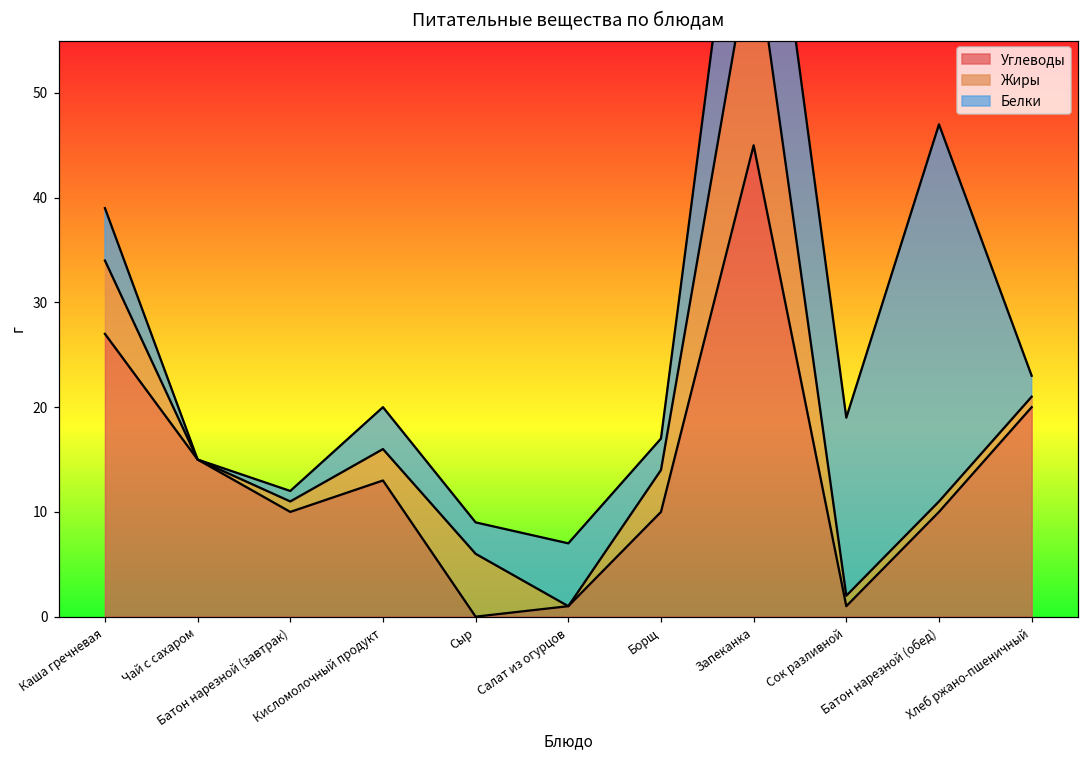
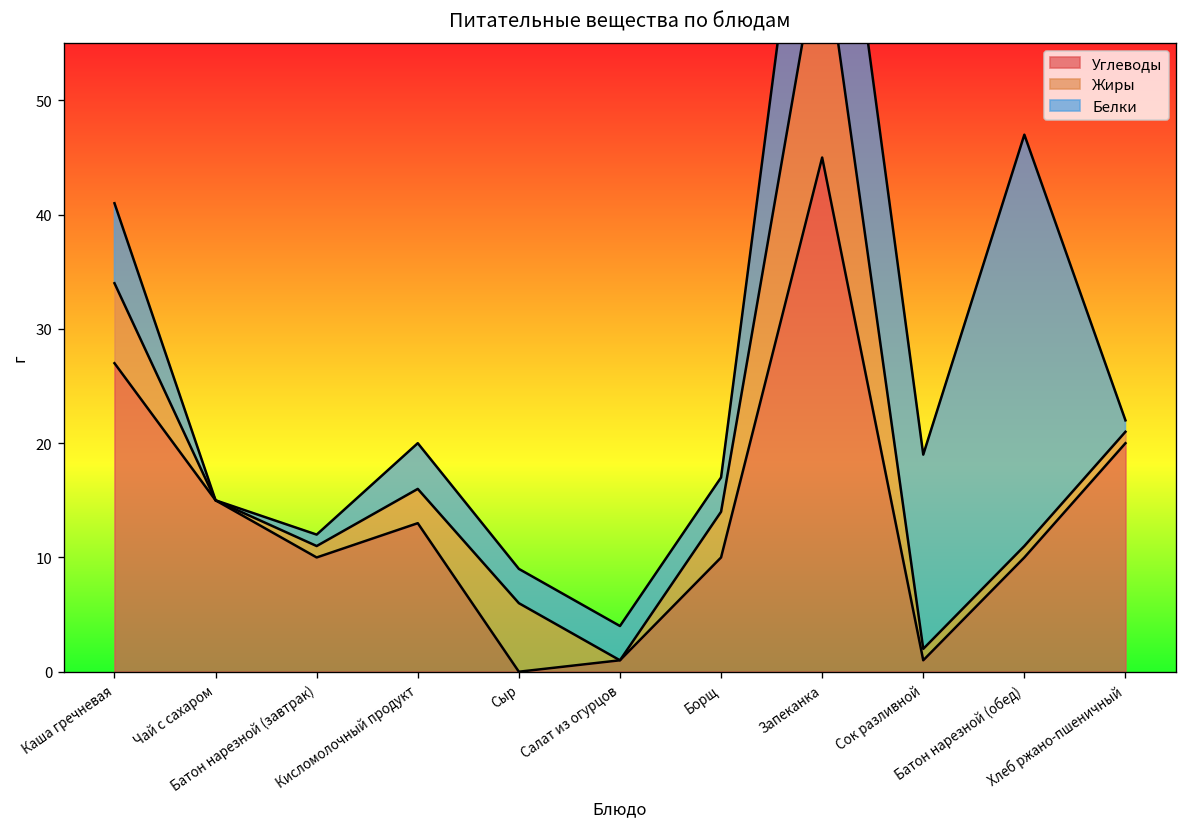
  {
    "Белки": {
-     "Каша гречневая": 5,
+     "Каша гречневая": 7,
      "Батон нарезной (завтрак)": 1,
      "Кисломолочный продукт": 4,
      "Сыр": 3,
-     "Салат из огурцов": 6,
+     "Салат из огурцов": 3,
      "Борщ": 3,
      "Сок разливной": 17,
      "Батон нарезной (обед)": 36,
-     "Хлеб ржано-пшеничный": 2
+     "Хлеб ржано-пшеничный": 1
    }
  }
